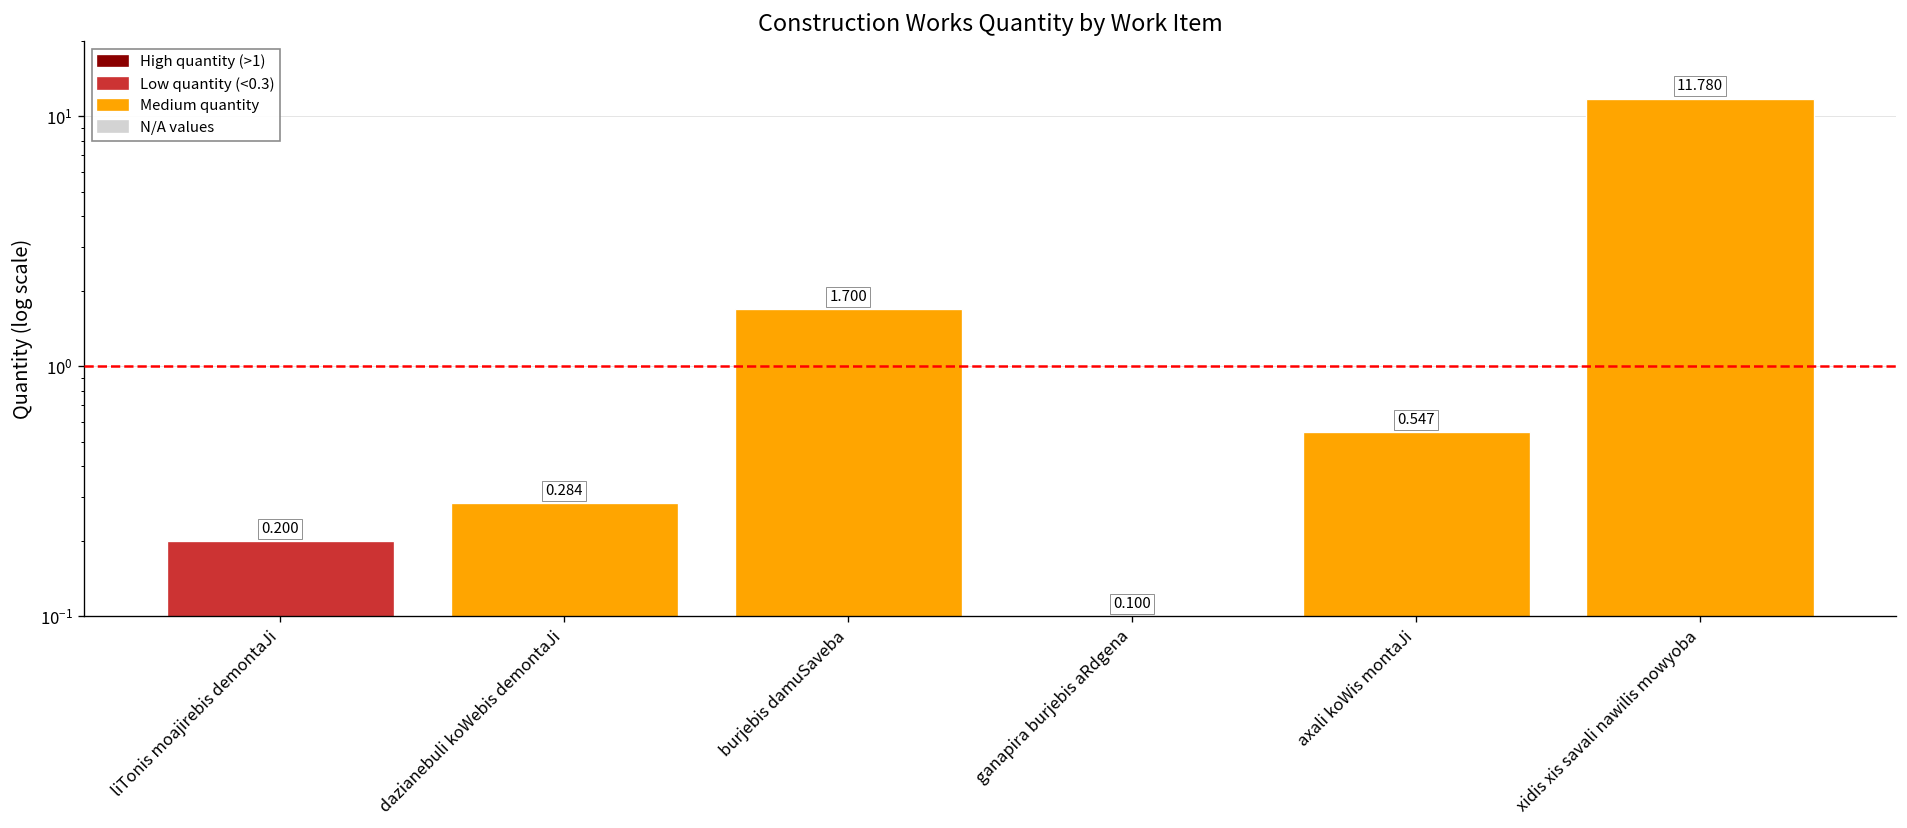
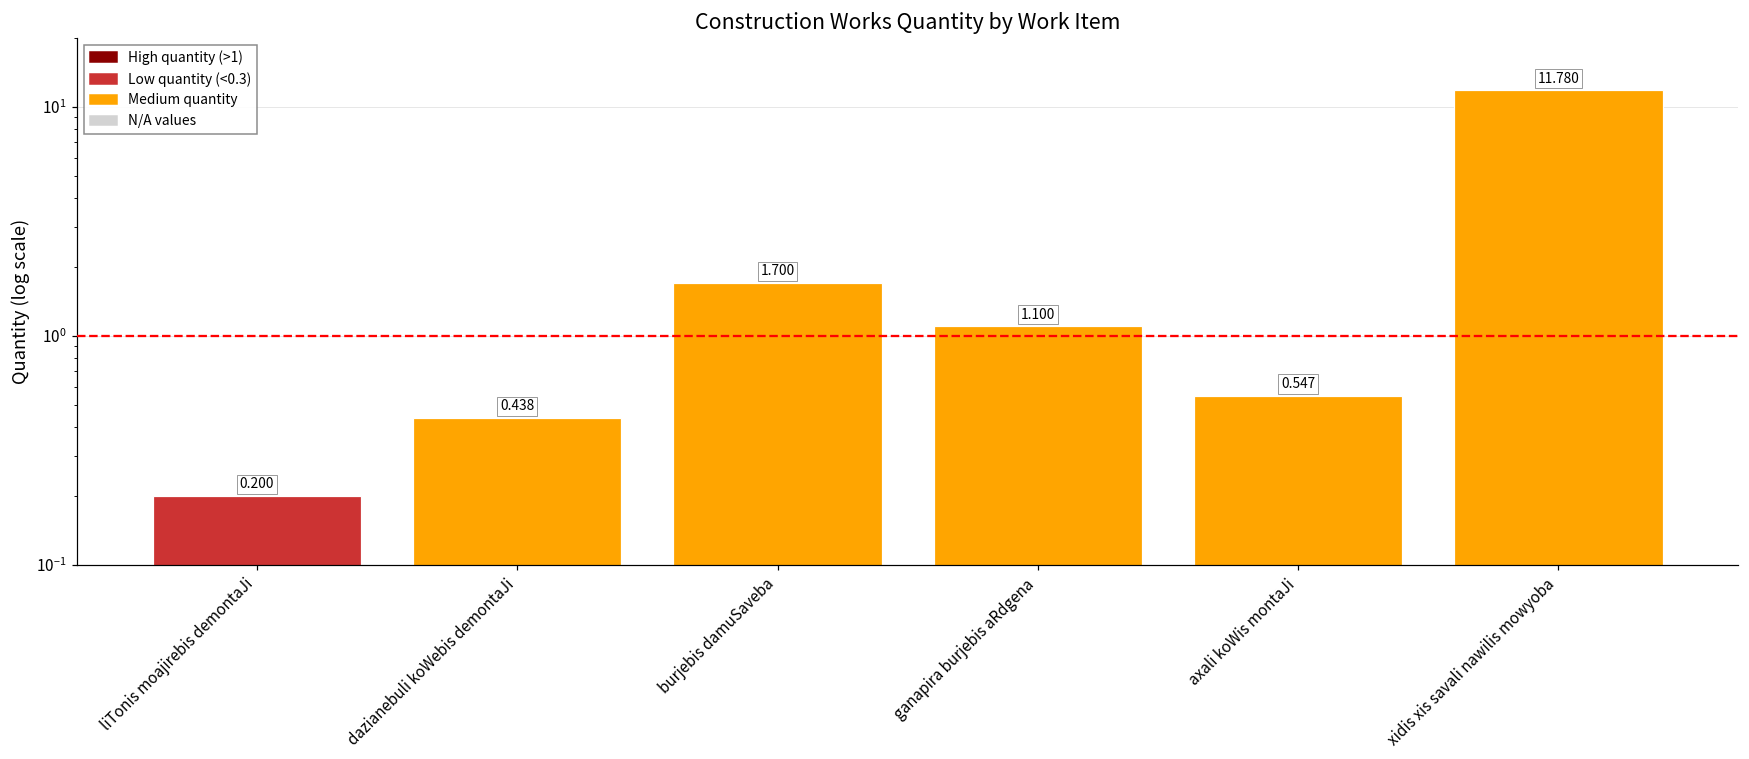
  {
-   "dazianebuli koWebis demontaJi": 0.284,
-   "ganapira burjebis aRdgena": 0.100
+   "dazianebuli koWebis demontaJi": 0.438,
+   "ganapira burjebis aRdgena": 1.100
  }
